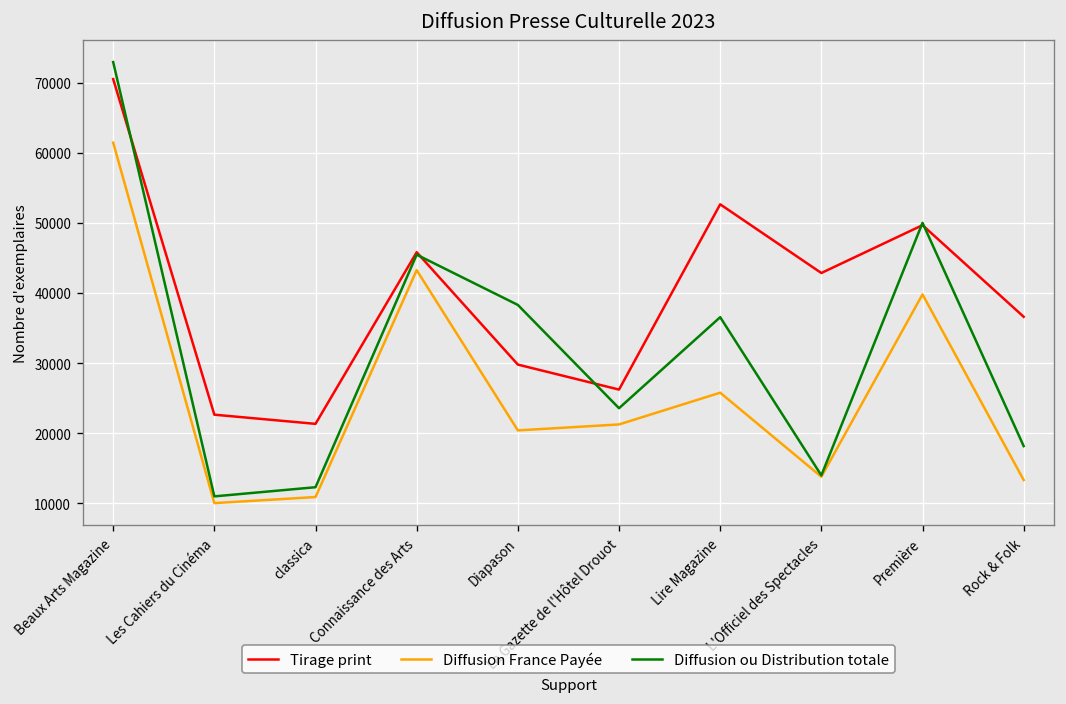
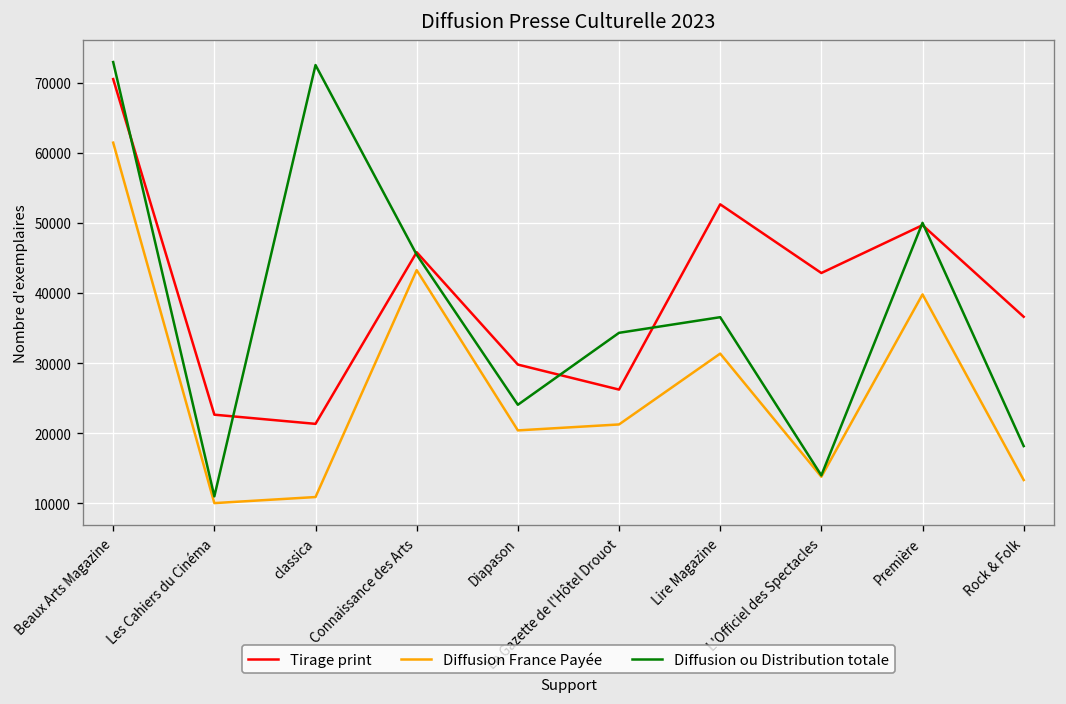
  {
    "Tirage print": {
      "Beaux Arts Magazine": 70000,
      "Les Cahiers du Cinéma": 23000,
      "classica": 21000,
      "Diapason": 30000,
      "La Gazette de l'Hôtel Drouot": 26000,
      "Lire Magazine": 53000,
      "L'Officiel des Spectacles": 43000,
      "Rock & Folk": 37000
    },
    "Diffusion France Payée": {
      "Beaux Arts Magazine": 61000,
      "Les Cahiers du Cinéma": 10000,
      "classica": 11000,
      "Connaissance des Arts": 43000,
      "Diapason": 20000,
      "La Gazette de l'Hôtel Drouot": 21000,
-     "Lire Magazine": 26000,
+     "Lire Magazine": 31000,
      "Première": 40000,
      "Rock & Folk": 13000
    },
    "Diffusion ou Distribution totale": {
      "Beaux Arts Magazine": 73000,
      "Les Cahiers du Cinéma": 11000,
-     "classica": 12000,
-     "Diapason": 38000,
-     "La Gazette de l'Hôtel Drouot": 24000,
+     "classica": 72000,
+     "Diapason": 24000,
+     "La Gazette de l'Hôtel Drouot": 34000,
      "Lire Magazine": 37000,
      "Rock & Folk": 18000
    }
  }
